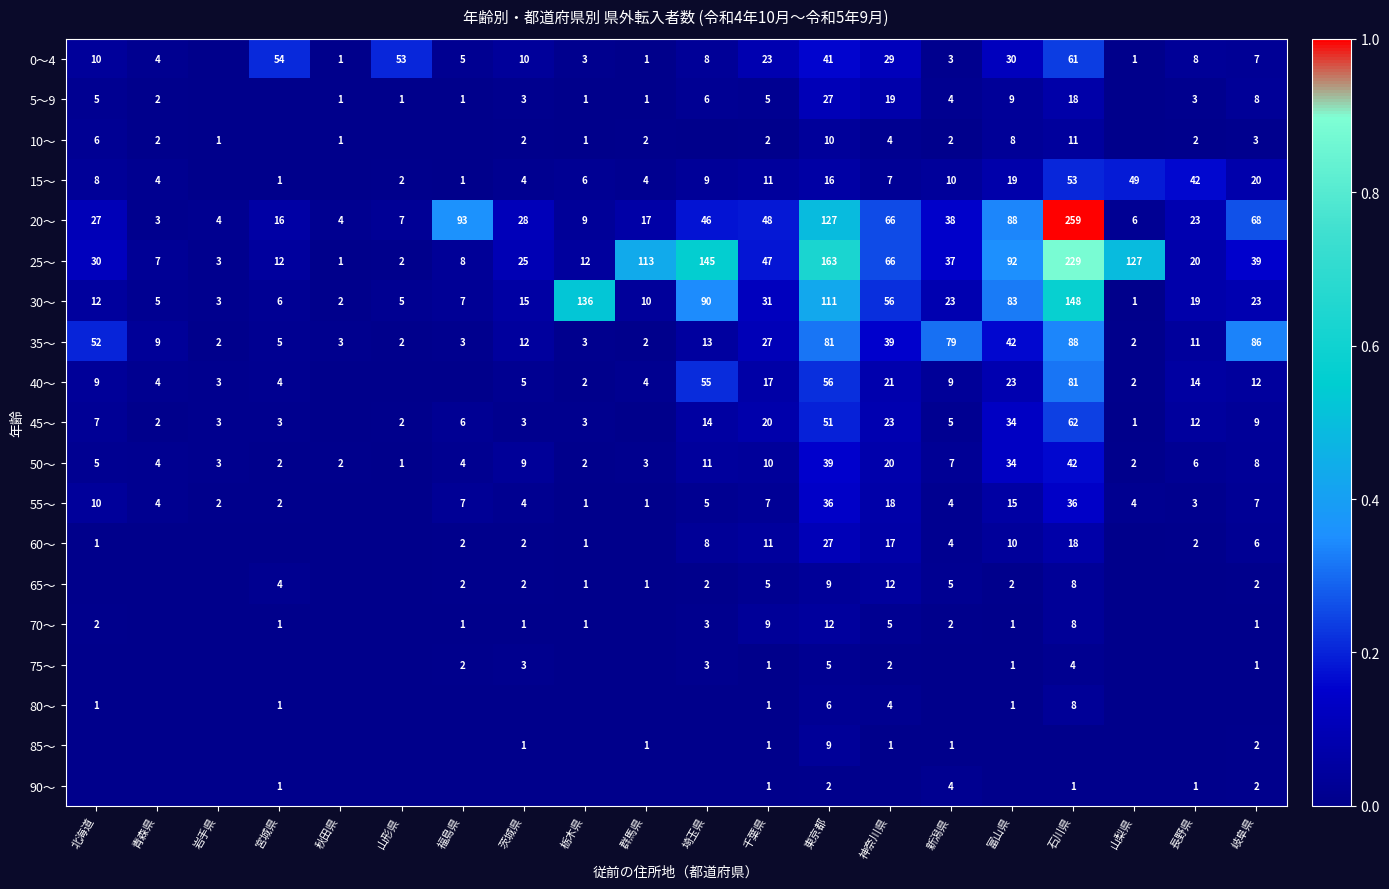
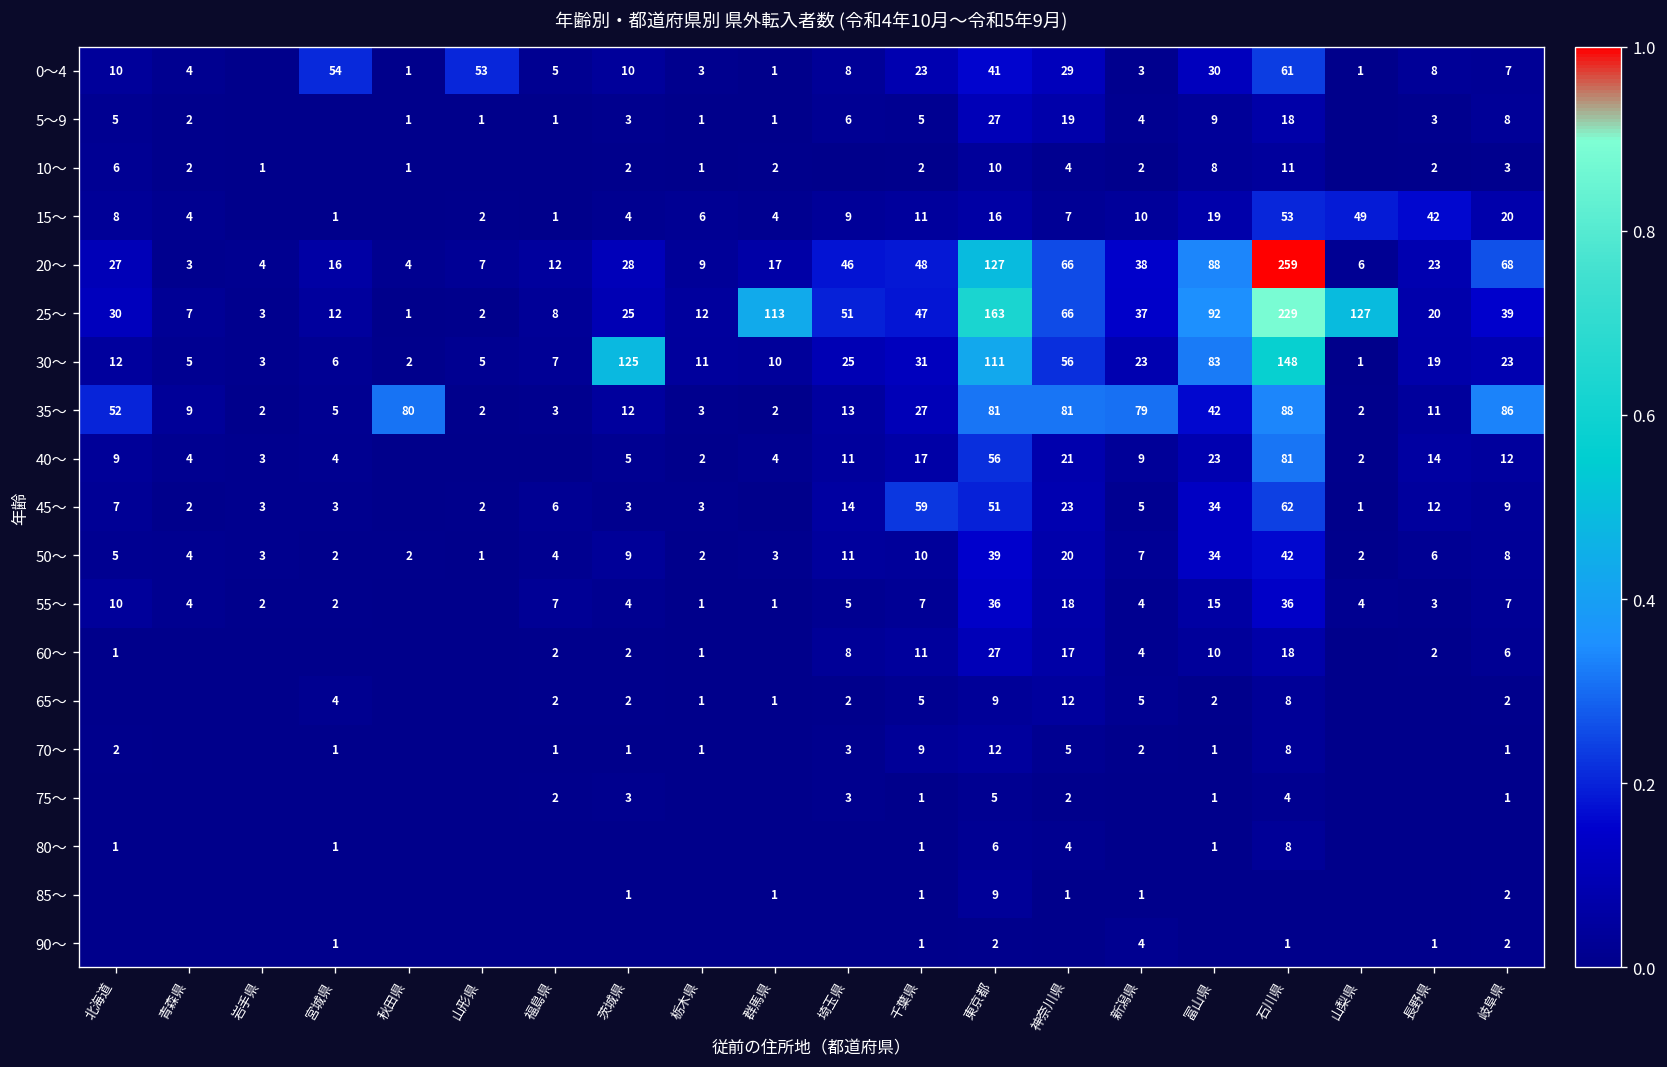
  {
    "20～": {
      "北海道": 27,
      "青森県": 3,
      "岩手県": 4,
      "宮城県": 16,
      "秋田県": 4,
      "山形県": 7,
-     "福島県": 93,
+     "福島県": 12,
      "茨城県": 28,
      "栃木県": 9,
      "群馬県": 17,
      "埼玉県": 46,
      "千葉県": 48,
      "東京都": 127,
      "神奈川県": 66,
      "新潟県": 38,
      "富山県": 88,
      "石川県": 259,
      "山梨県": 6,
      "長野県": 23,
      "岐阜県": 68
    },
    "25～": {
      "北海道": 30,
      "青森県": 7,
      "岩手県": 3,
      "宮城県": 12,
      "秋田県": 1,
      "山形県": 2,
      "福島県": 8,
      "茨城県": 25,
      "栃木県": 12,
      "群馬県": 113,
-     "埼玉県": 145,
+     "埼玉県": 51,
      "千葉県": 47,
      "東京都": 163,
      "神奈川県": 66,
      "新潟県": 37,
      "富山県": 92,
      "石川県": 229,
      "山梨県": 127,
      "長野県": 20,
      "岐阜県": 39
    },
    "30～": {
      "北海道": 12,
      "青森県": 5,
      "岩手県": 3,
      "宮城県": 6,
      "秋田県": 2,
      "山形県": 5,
      "福島県": 7,
-     "茨城県": 15,
-     "栃木県": 136,
+     "茨城県": 125,
+     "栃木県": 11,
      "群馬県": 10,
-     "埼玉県": 90,
+     "埼玉県": 25,
      "千葉県": 31,
      "東京都": 111,
      "神奈川県": 56,
      "新潟県": 23,
      "富山県": 83,
      "石川県": 148,
      "山梨県": 1,
      "長野県": 19,
      "岐阜県": 23
    },
    "35～": {
      "北海道": 52,
      "青森県": 9,
      "岩手県": 2,
      "宮城県": 5,
-     "秋田県": 3,
+     "秋田県": 80,
      "山形県": 2,
      "福島県": 3,
      "茨城県": 12,
      "栃木県": 3,
      "群馬県": 2,
      "埼玉県": 13,
      "千葉県": 27,
      "東京都": 81,
-     "神奈川県": 39,
+     "神奈川県": 81,
      "新潟県": 79,
      "富山県": 42,
      "石川県": 88,
      "山梨県": 2,
      "長野県": 11,
      "岐阜県": 86
    },
    "40～": {
      "北海道": 9,
      "青森県": 4,
      "岩手県": 3,
      "宮城県": 4,
      "茨城県": 5,
      "栃木県": 2,
      "群馬県": 4,
-     "埼玉県": 55,
+     "埼玉県": 11,
      "千葉県": 17,
      "東京都": 56,
      "神奈川県": 21,
      "新潟県": 9,
      "富山県": 23,
      "石川県": 81,
      "山梨県": 2,
      "長野県": 14,
      "岐阜県": 12
    },
    "45～": {
      "北海道": 7,
      "青森県": 2,
      "岩手県": 3,
      "宮城県": 3,
      "山形県": 2,
      "福島県": 6,
      "茨城県": 3,
      "栃木県": 3,
      "埼玉県": 14,
-     "千葉県": 20,
+     "千葉県": 59,
      "東京都": 51,
      "神奈川県": 23,
      "新潟県": 5,
      "富山県": 34,
      "石川県": 62,
      "山梨県": 1,
      "長野県": 12,
      "岐阜県": 9
    }
  }
